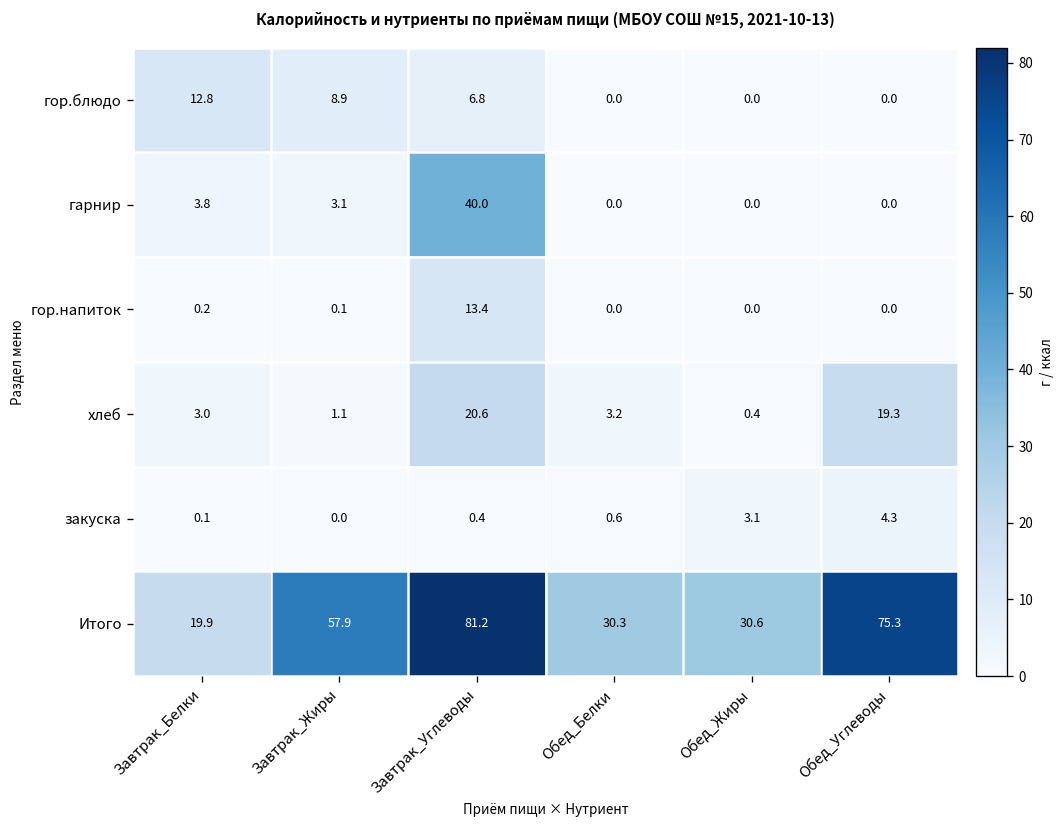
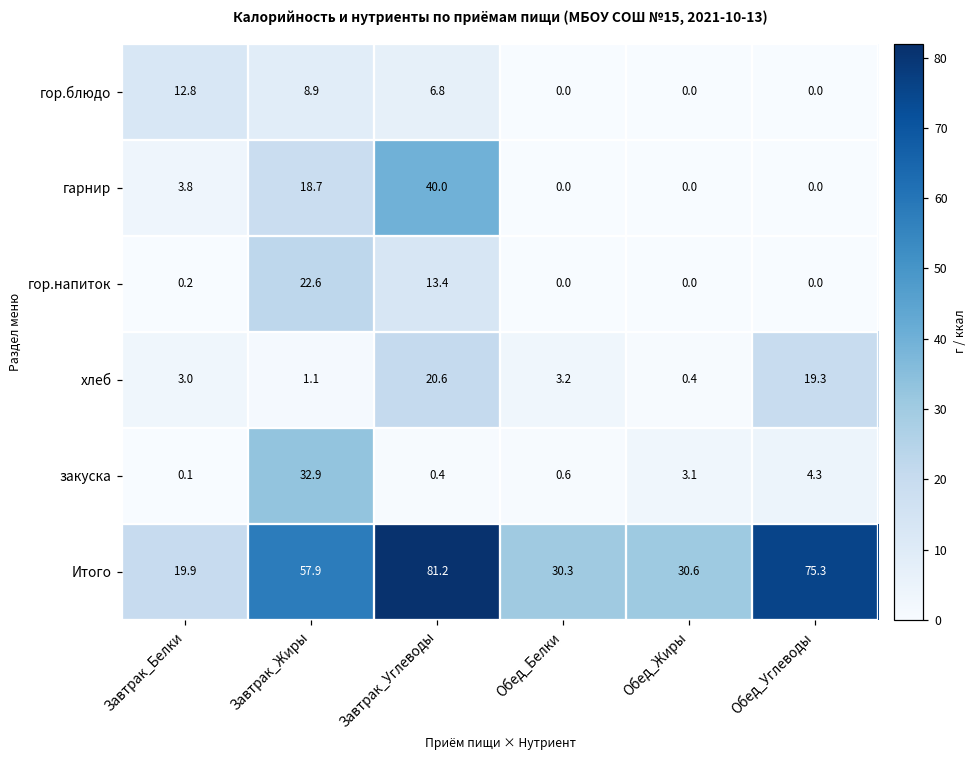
  {
    "гор.блюдо": {
      "Завтрак_Белки": 12.8,
      "Завтрак_Жиры": 8.9,
      "Завтрак_Углеводы": 6.8,
      "Обед_Белки": 0.0,
      "Обед_Жиры": 0.0,
      "Обед_Углеводы": 0.0
    },
    "гарнир": {
      "Завтрак_Белки": 3.8,
-     "Завтрак_Жиры": 3.1,
+     "Завтрак_Жиры": 18.7,
      "Завтрак_Углеводы": 40.0,
      "Обед_Белки": 0.0,
      "Обед_Жиры": 0.0,
      "Обед_Углеводы": 0.0
    },
    "гор.напиток": {
      "Завтрак_Белки": 0.2,
-     "Завтрак_Жиры": 0.1,
+     "Завтрак_Жиры": 22.6,
      "Завтрак_Углеводы": 13.4,
      "Обед_Белки": 0.0,
      "Обед_Жиры": 0.0,
      "Обед_Углеводы": 0.0
    },
    "хлеб": {
      "Завтрак_Белки": 3.0,
      "Завтрак_Жиры": 1.1,
      "Завтрак_Углеводы": 20.6,
      "Обед_Белки": 3.2,
      "Обед_Жиры": 0.4,
      "Обед_Углеводы": 19.3
    },
    "закуска": {
      "Завтрак_Белки": 0.1,
-     "Завтрак_Жиры": 0.0,
+     "Завтрак_Жиры": 32.9,
      "Завтрак_Углеводы": 0.4,
      "Обед_Белки": 0.6,
      "Обед_Жиры": 3.1,
      "Обед_Углеводы": 4.3
    },
    "Итого": {
      "Завтрак_Белки": 19.9,
      "Завтрак_Жиры": 57.9,
      "Завтрак_Углеводы": 81.2,
      "Обед_Белки": 30.3,
      "Обед_Жиры": 30.6,
      "Обед_Углеводы": 75.3
    }
  }
